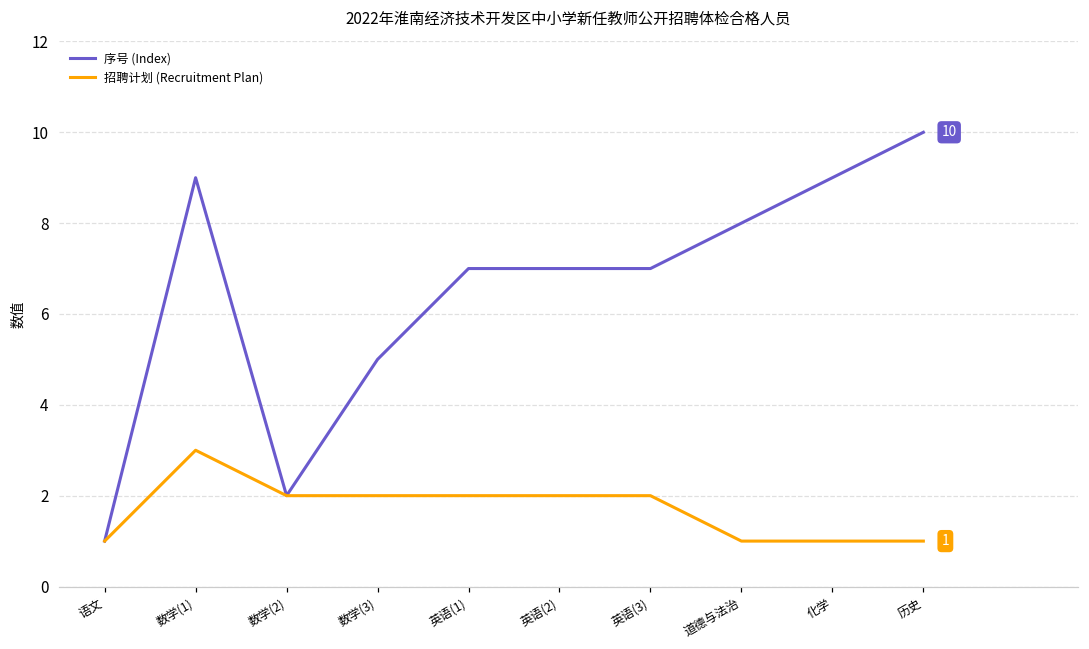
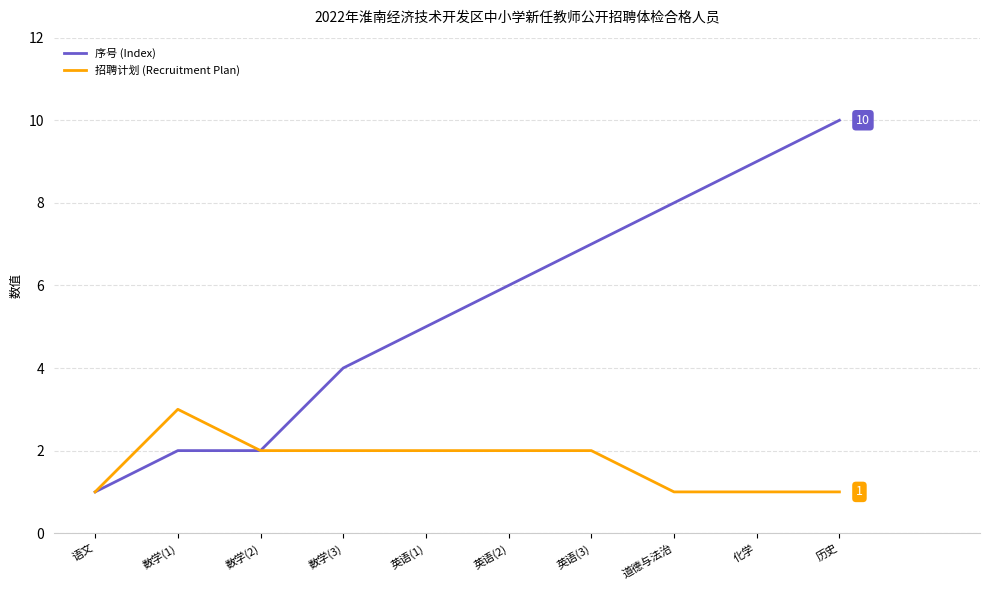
  {
    "序号 (Index)": {
-     "数学(1)": 9,
-     "数学(3)": 5,
-     "英语(1)": 7,
-     "英语(2)": 7,
+     "数学(1)": 2,
+     "数学(3)": 4,
+     "英语(1)": 5,
+     "英语(2)": 6,
      "英语(3)": 7,
      "道德与法治": 8,
      "化学": 9
    },
    "招聘计划 (Recruitment Plan)": {
      "数学(1)": 3,
      "数学(3)": 2,
      "英语(1)": 2,
      "英语(2)": 2,
      "英语(3)": 2,
      "道德与法治": 1,
      "化学": 1
    }
  }
